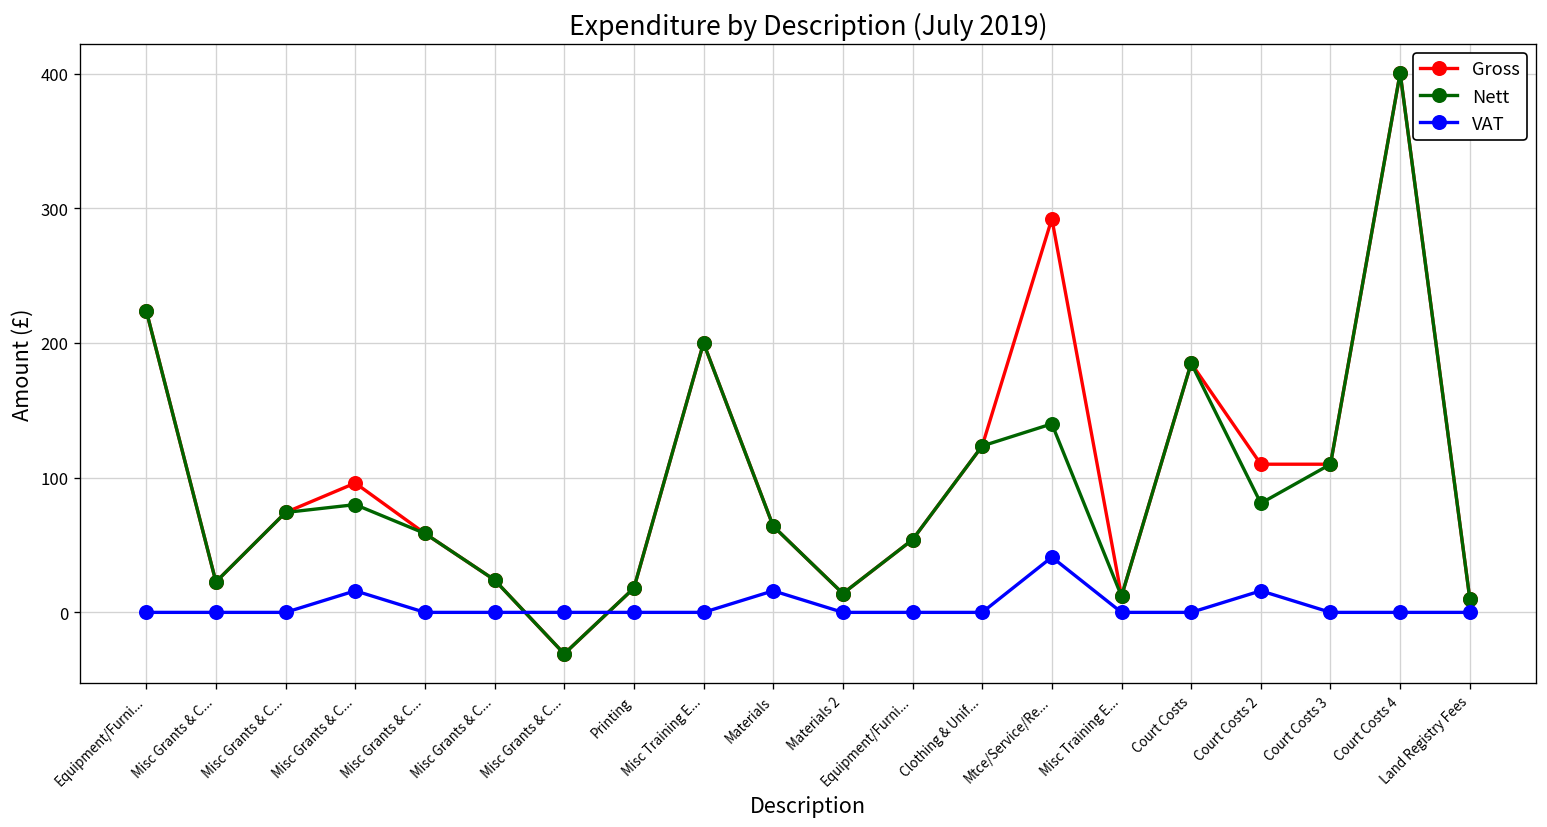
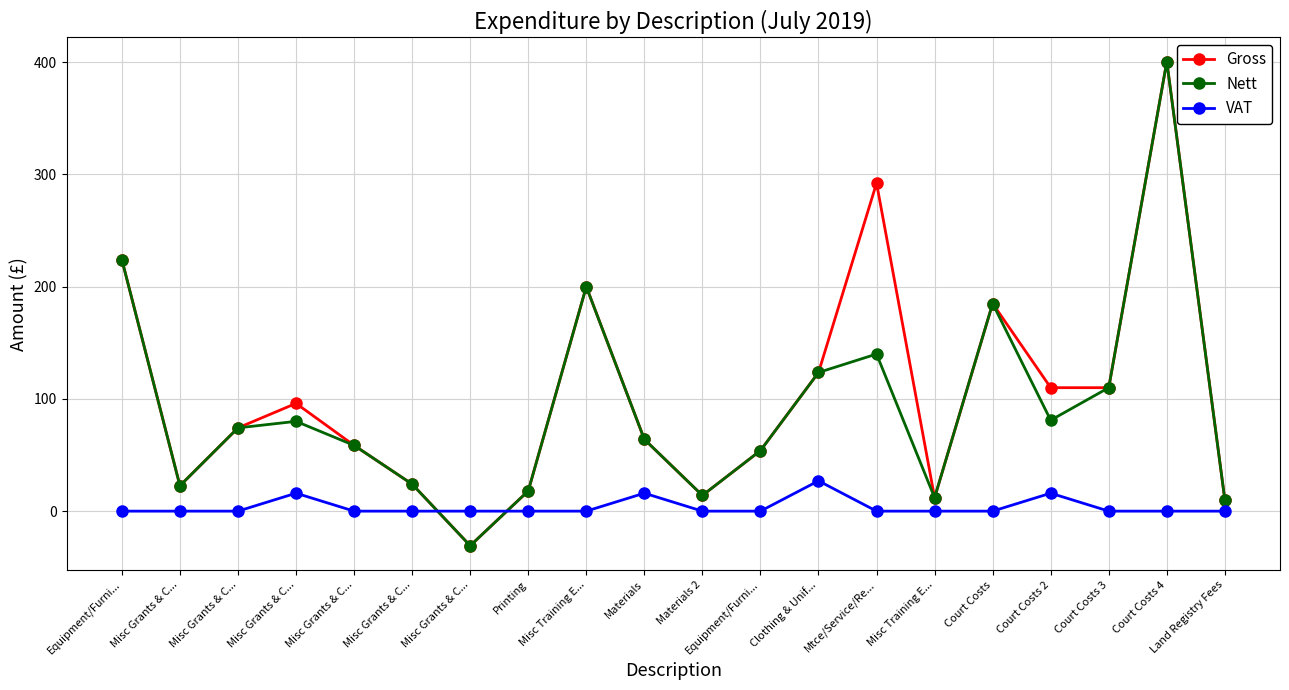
  {
    "Gross": {
      "Mtce/Service/Re...": 292,
      "Court Costs 2": 110
    },
    "Nett": {
      "Mtce/Service/Re...": 140,
      "Court Costs 2": 81
    },
    "VAT": {
      "Printing": 0,
      "Materials": 16,
      "Materials 2": 0,
-     "Clothing & Unif...": 0,
-     "Mtce/Service/Re...": 41,
+     "Clothing & Unif...": 27,
+     "Mtce/Service/Re...": 0,
      "Court Costs": 0,
      "Court Costs 2": 16,
      "Court Costs 3": 0,
      "Court Costs 4": 0,
      "Land Registry Fees": 0
    }
  }
